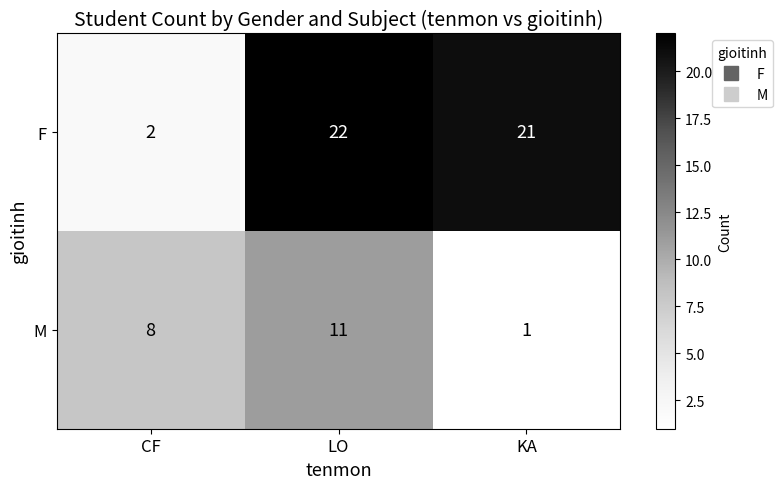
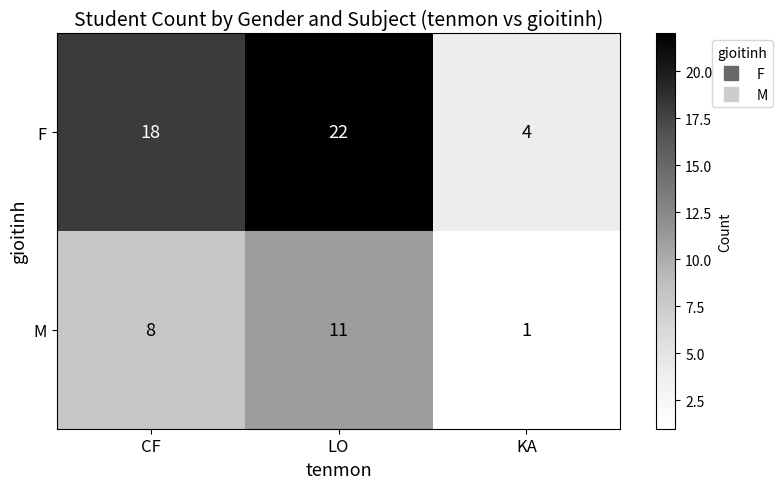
  {
    "F": {
-     "CF": 2,
+     "CF": 18,
      "LO": 22,
-     "KA": 21
+     "KA": 4
    },
    "M": {
      "CF": 8,
      "LO": 11,
      "KA": 1
    }
  }
